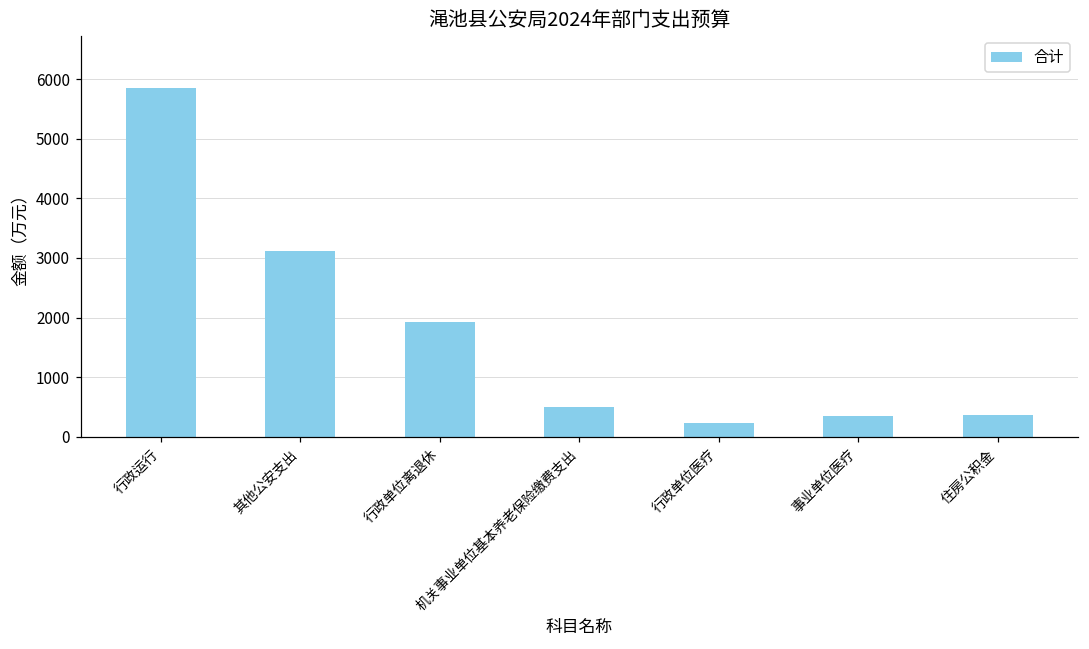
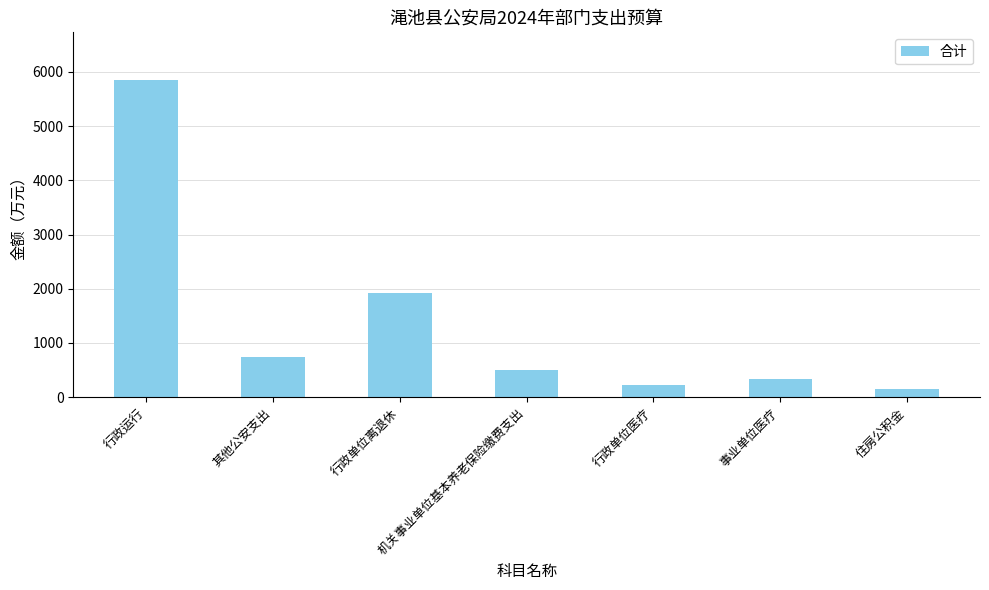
  {
    "行政运行": 5900,
-   "其他公安支出": 3100,
+   "其他公安支出": 700,
    "行政单位离退休": 1900,
    "机关事业单位基本养老保险缴费支出": 500,
    "行政单位医疗": 200,
    "事业单位医疗": 300,
-   "住房公积金": 400
+   "住房公积金": 200
  }
